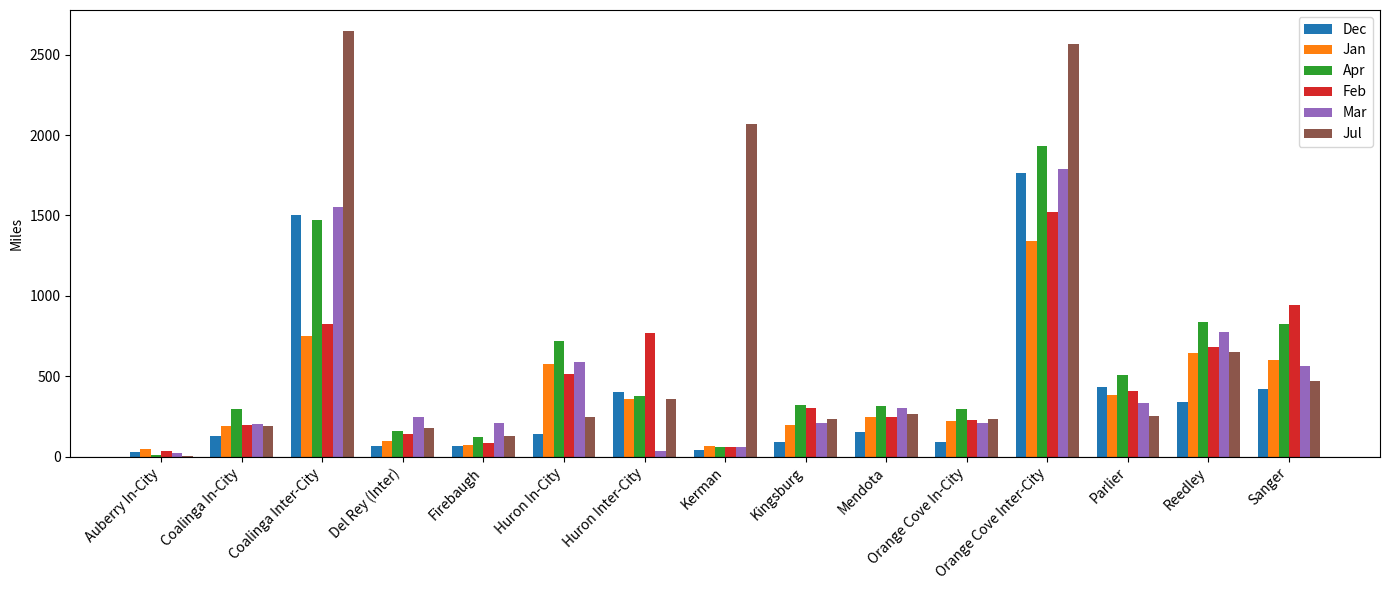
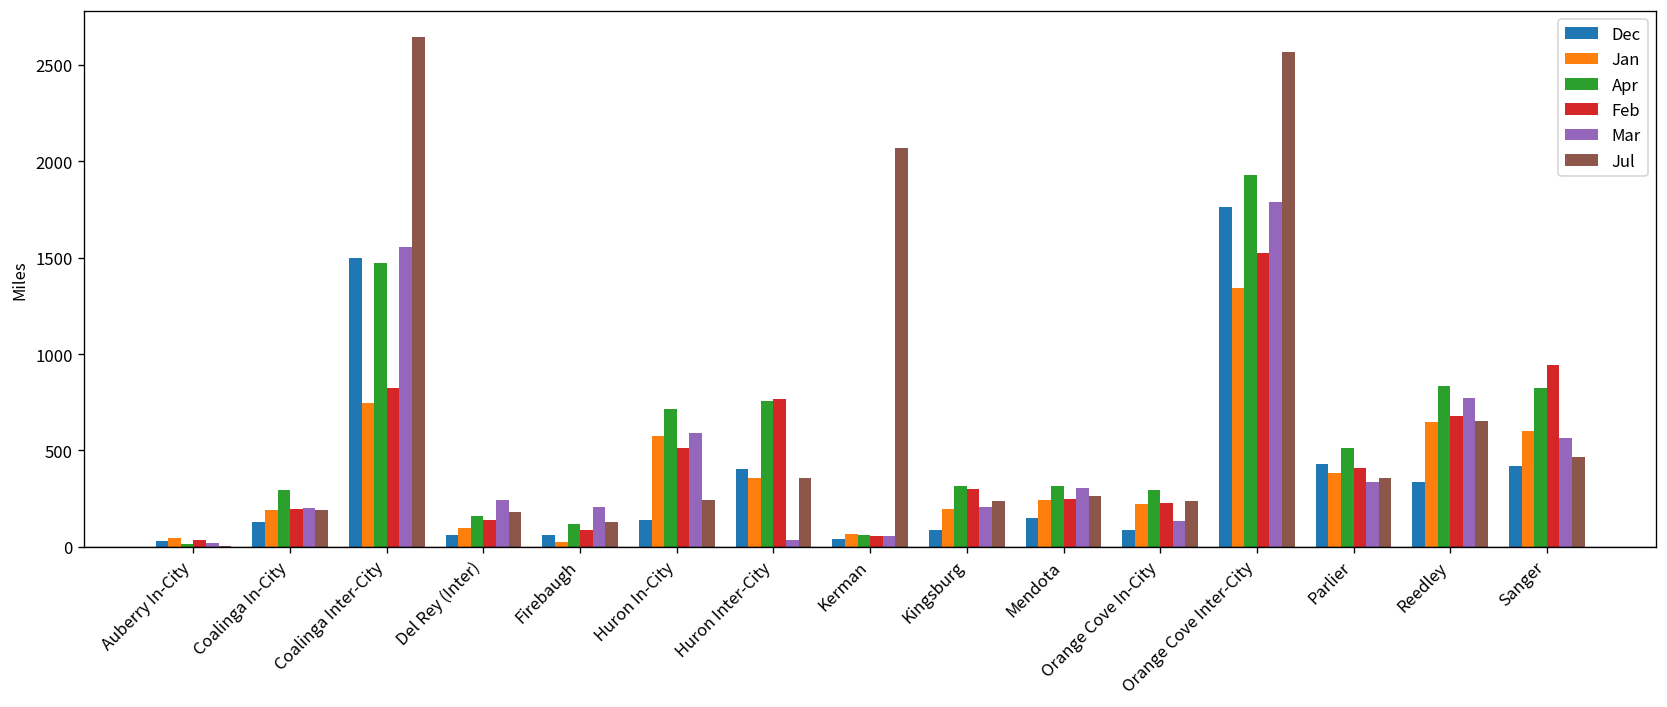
  {
    "Dec": {
      "Auberry In-City": 30,
      "Coalinga In-City": 130,
      "Coalinga Inter-City": 1500,
      "Del Rey (Inter)": 60,
      "Firebaugh": 60,
      "Huron In-City": 140,
      "Huron Inter-City": 400,
      "Kerman": 40,
      "Kingsburg": 90,
      "Mendota": 150,
      "Orange Cove In-City": 90,
      "Orange Cove Inter-City": 1760,
      "Parlier": 430,
      "Reedley": 340,
      "Sanger": 420
    },
    "Jan": {
      "Auberry In-City": 50,
      "Coalinga In-City": 190,
      "Coalinga Inter-City": 750,
      "Del Rey (Inter)": 100,
-     "Firebaugh": 70,
+     "Firebaugh": 20,
      "Huron In-City": 570,
      "Huron Inter-City": 360,
      "Kerman": 70,
      "Kingsburg": 200,
      "Mendota": 240,
      "Orange Cove In-City": 220,
      "Orange Cove Inter-City": 1340,
      "Parlier": 380,
      "Reedley": 650,
      "Sanger": 600
    },
    "Apr": {
      "Coalinga In-City": 290,
      "Coalinga Inter-City": 1470,
      "Del Rey (Inter)": 160,
      "Firebaugh": 120,
      "Huron In-City": 720,
-     "Huron Inter-City": 380,
+     "Huron Inter-City": 760,
      "Kerman": 60,
      "Kingsburg": 320,
      "Mendota": 310,
      "Orange Cove In-City": 300,
      "Orange Cove Inter-City": 1930,
      "Parlier": 510,
      "Reedley": 840,
      "Sanger": 820
    },
    "Feb": {
      "Auberry In-City": 30,
      "Coalinga In-City": 200,
      "Coalinga Inter-City": 820,
      "Del Rey (Inter)": 140,
      "Firebaugh": 90,
      "Huron In-City": 510,
      "Huron Inter-City": 770,
      "Kerman": 60,
      "Kingsburg": 300,
      "Mendota": 250,
      "Orange Cove In-City": 230,
      "Orange Cove Inter-City": 1520,
      "Parlier": 410,
      "Reedley": 680,
      "Sanger": 940
    },
    "Mar": {
      "Auberry In-City": 20,
      "Coalinga In-City": 200,
      "Coalinga Inter-City": 1550,
      "Del Rey (Inter)": 240,
      "Firebaugh": 210,
      "Huron In-City": 590,
      "Huron Inter-City": 40,
      "Kerman": 60,
      "Kingsburg": 210,
      "Mendota": 300,
-     "Orange Cove In-City": 210,
+     "Orange Cove In-City": 140,
      "Orange Cove Inter-City": 1790,
      "Parlier": 330,
      "Reedley": 770,
      "Sanger": 560
    },
    "Jul": {
      "Coalinga In-City": 190,
      "Coalinga Inter-City": 2650,
      "Del Rey (Inter)": 180,
      "Firebaugh": 130,
      "Huron In-City": 240,
      "Huron Inter-City": 360,
      "Kerman": 2070,
      "Kingsburg": 240,
      "Mendota": 260,
      "Orange Cove In-City": 240,
      "Orange Cove Inter-City": 2560,
-     "Parlier": 250,
+     "Parlier": 360,
      "Reedley": 650,
      "Sanger": 470
    }
  }
